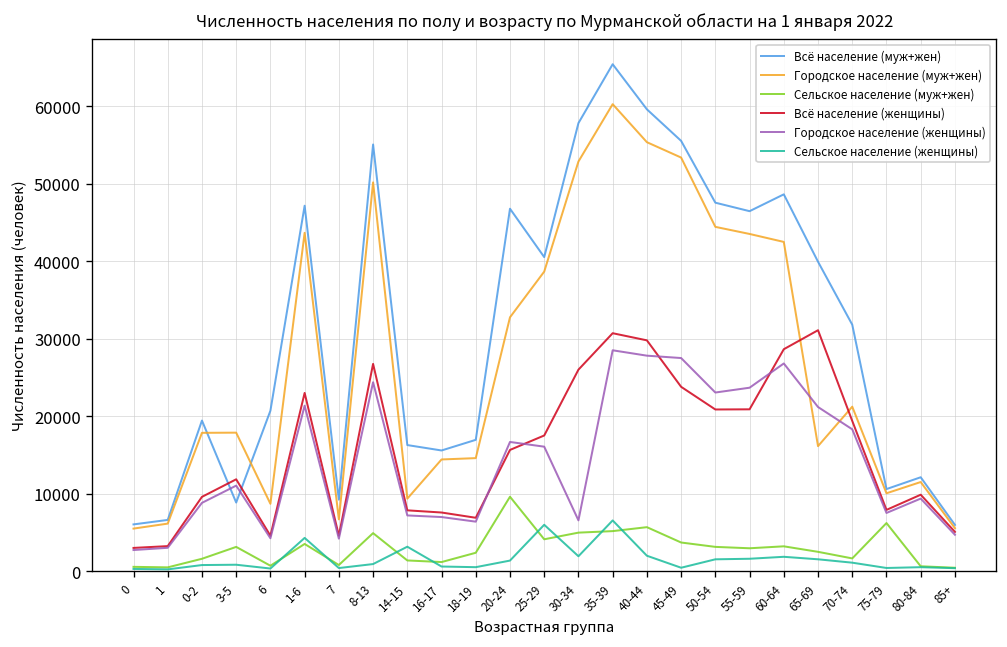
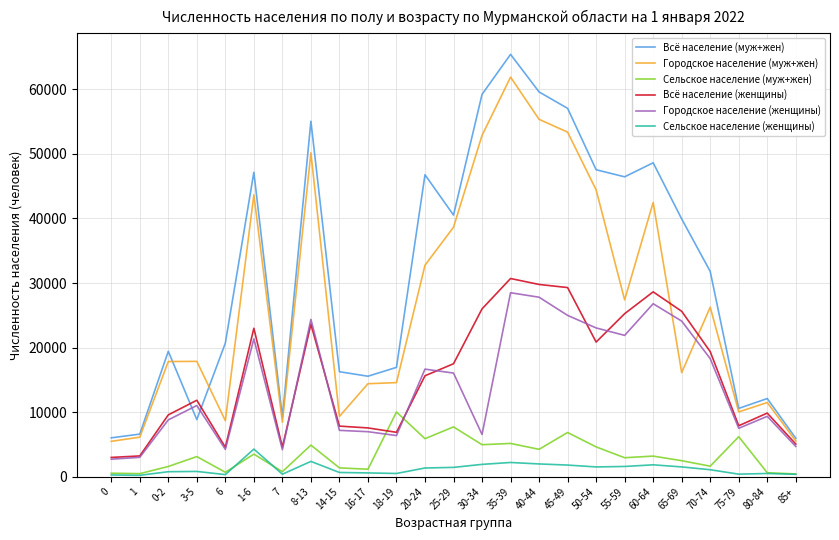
  {
    "Всё население (муж+жен)": {
      "0": 6000,
      "1": 7000,
      "0-2": 19000,
      "3-5": 9000,
      "6": 21000,
      "1-6": 47000,
      "7": 9000,
      "8-13": 55000,
      "14-15": 16000,
      "16-17": 16000,
      "18-19": 17000,
      "20-24": 47000,
      "25-29": 41000,
-     "30-34": 58000,
+     "30-34": 59000,
      "35-39": 65000,
      "40-44": 60000,
-     "45-49": 56000,
+     "45-49": 57000,
      "50-54": 48000,
      "55-59": 46000,
      "60-64": 49000,
      "65-69": 40000,
      "70-74": 32000,
      "75-79": 11000,
      "80-84": 12000,
      "85+": 6000
    },
    "Городское население (муж+жен)": {
      "0": 5000,
      "1": 6000,
      "0-2": 18000,
      "3-5": 18000,
      "6": 9000,
      "1-6": 44000,
-     "7": 7000,
+     "7": 8000,
      "8-13": 50000,
      "14-15": 9000,
      "16-17": 14000,
      "18-19": 15000,
      "20-24": 33000,
      "25-29": 39000,
      "30-34": 53000,
-     "35-39": 60000,
+     "35-39": 62000,
      "40-44": 55000,
      "45-49": 53000,
      "50-54": 44000,
-     "55-59": 44000,
+     "55-59": 27000,
      "60-64": 42000,
      "65-69": 16000,
-     "70-74": 21000,
+     "70-74": 26000,
      "75-79": 10000,
      "80-84": 11000,
      "85+": 6000
    },
    "Сельское население (муж+жен)": {
      "0-2": 2000,
      "3-5": 3000,
      "1-6": 3000,
      "8-13": 5000,
      "14-15": 1000,
      "16-17": 1000,
-     "18-19": 2000,
-     "20-24": 10000,
-     "25-29": 4000,
+     "18-19": 10000,
+     "20-24": 6000,
+     "25-29": 8000,
      "30-34": 5000,
      "35-39": 5000,
-     "40-44": 6000,
-     "45-49": 4000,
-     "50-54": 3000,
+     "40-44": 4000,
+     "45-49": 7000,
+     "50-54": 5000,
      "55-59": 3000,
      "60-64": 3000,
      "65-69": 2000,
      "70-74": 2000,
      "75-79": 6000
    },
    "Всё население (женщины)": {
      "0-2": 10000,
      "3-5": 12000,
      "1-6": 23000,
-     "8-13": 27000,
+     "8-13": 24000,
      "14-15": 8000,
      "16-17": 8000,
      "18-19": 7000,
      "20-24": 16000,
      "25-29": 18000,
      "30-34": 26000,
      "35-39": 31000,
      "40-44": 30000,
-     "45-49": 24000,
+     "45-49": 29000,
      "50-54": 21000,
-     "55-59": 21000,
+     "55-59": 25000,
      "60-64": 29000,
-     "65-69": 31000,
+     "65-69": 26000,
      "70-74": 19000,
      "75-79": 8000,
      "80-84": 10000
    },
    "Городское население (женщины)": {
      "0-2": 9000,
      "3-5": 11000,
      "1-6": 21000,
      "8-13": 24000,
      "14-15": 7000,
      "16-17": 7000,
      "18-19": 6000,
      "20-24": 17000,
      "25-29": 16000,
      "30-34": 7000,
      "35-39": 28000,
      "40-44": 28000,
-     "45-49": 27000,
+     "45-49": 25000,
      "50-54": 23000,
-     "55-59": 24000,
+     "55-59": 22000,
      "60-64": 27000,
-     "65-69": 21000,
+     "65-69": 24000,
      "70-74": 18000,
      "75-79": 8000,
      "80-84": 9000
    },
    "Сельское население (женщины)": {
      "0-2": 1000,
      "3-5": 1000,
      "1-6": 4000,
-     "8-13": 1000,
-     "14-15": 3000,
+     "8-13": 2000,
+     "14-15": 1000,
      "16-17": 1000,
      "18-19": 1000,
      "20-24": 1000,
-     "25-29": 6000,
+     "25-29": 1000,
      "30-34": 2000,
-     "35-39": 7000,
+     "35-39": 2000,
      "40-44": 2000,
-     "45-49": 0,
+     "45-49": 2000,
      "50-54": 2000,
      "55-59": 2000,
      "60-64": 2000,
      "65-69": 2000,
      "70-74": 1000,
      "75-79": 0
    }
  }
